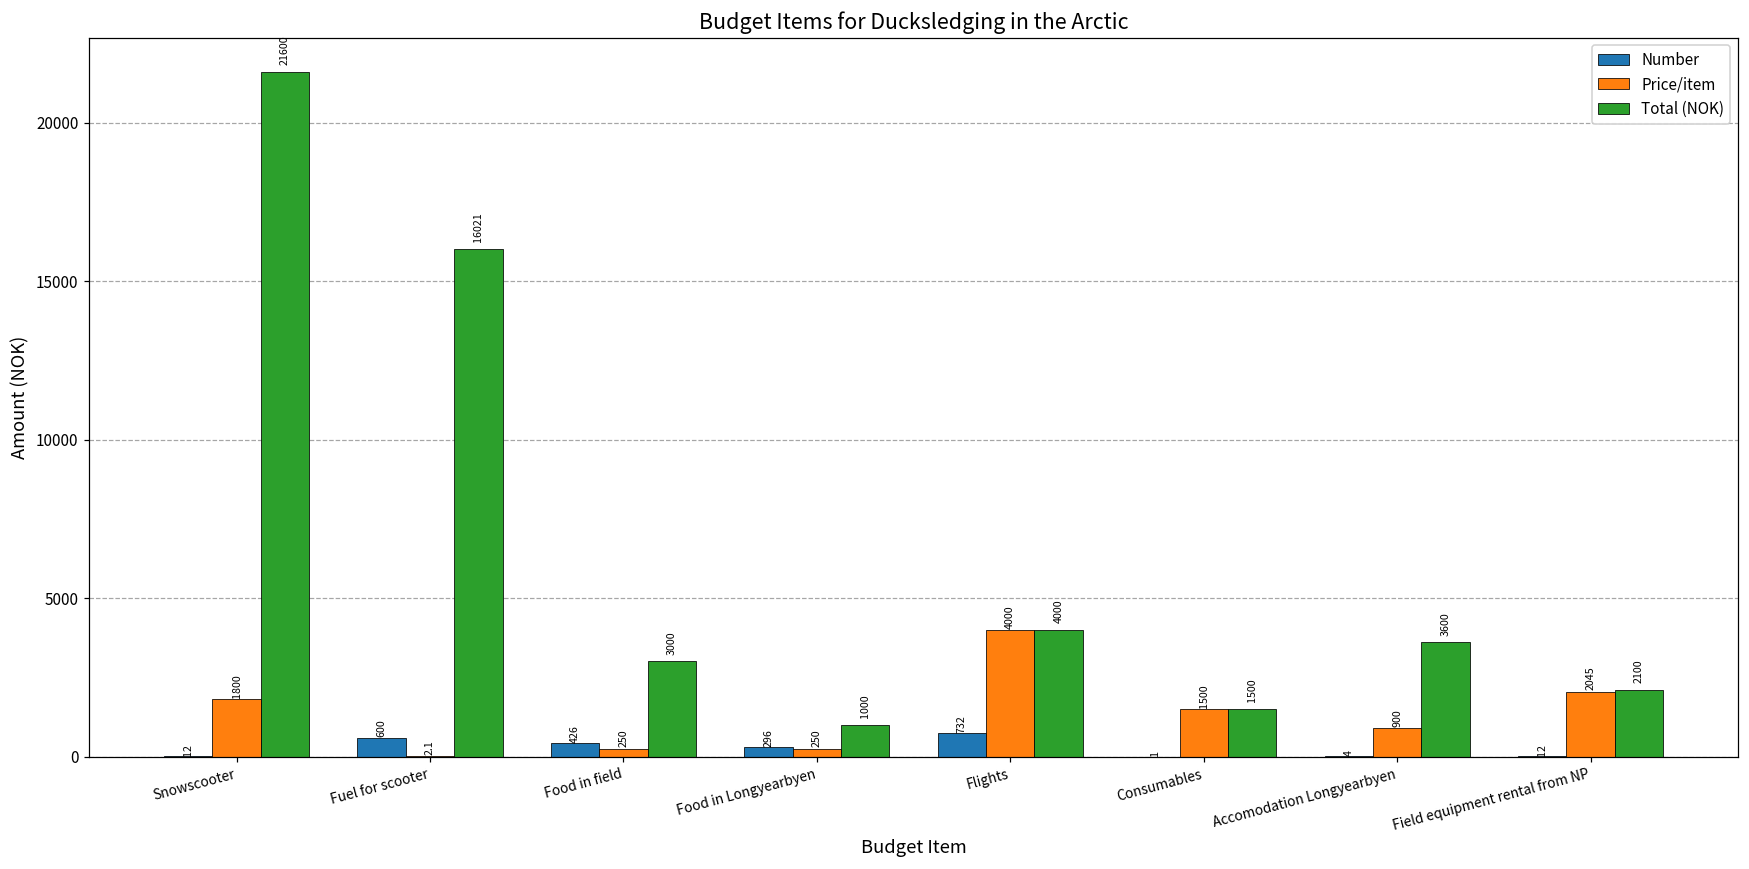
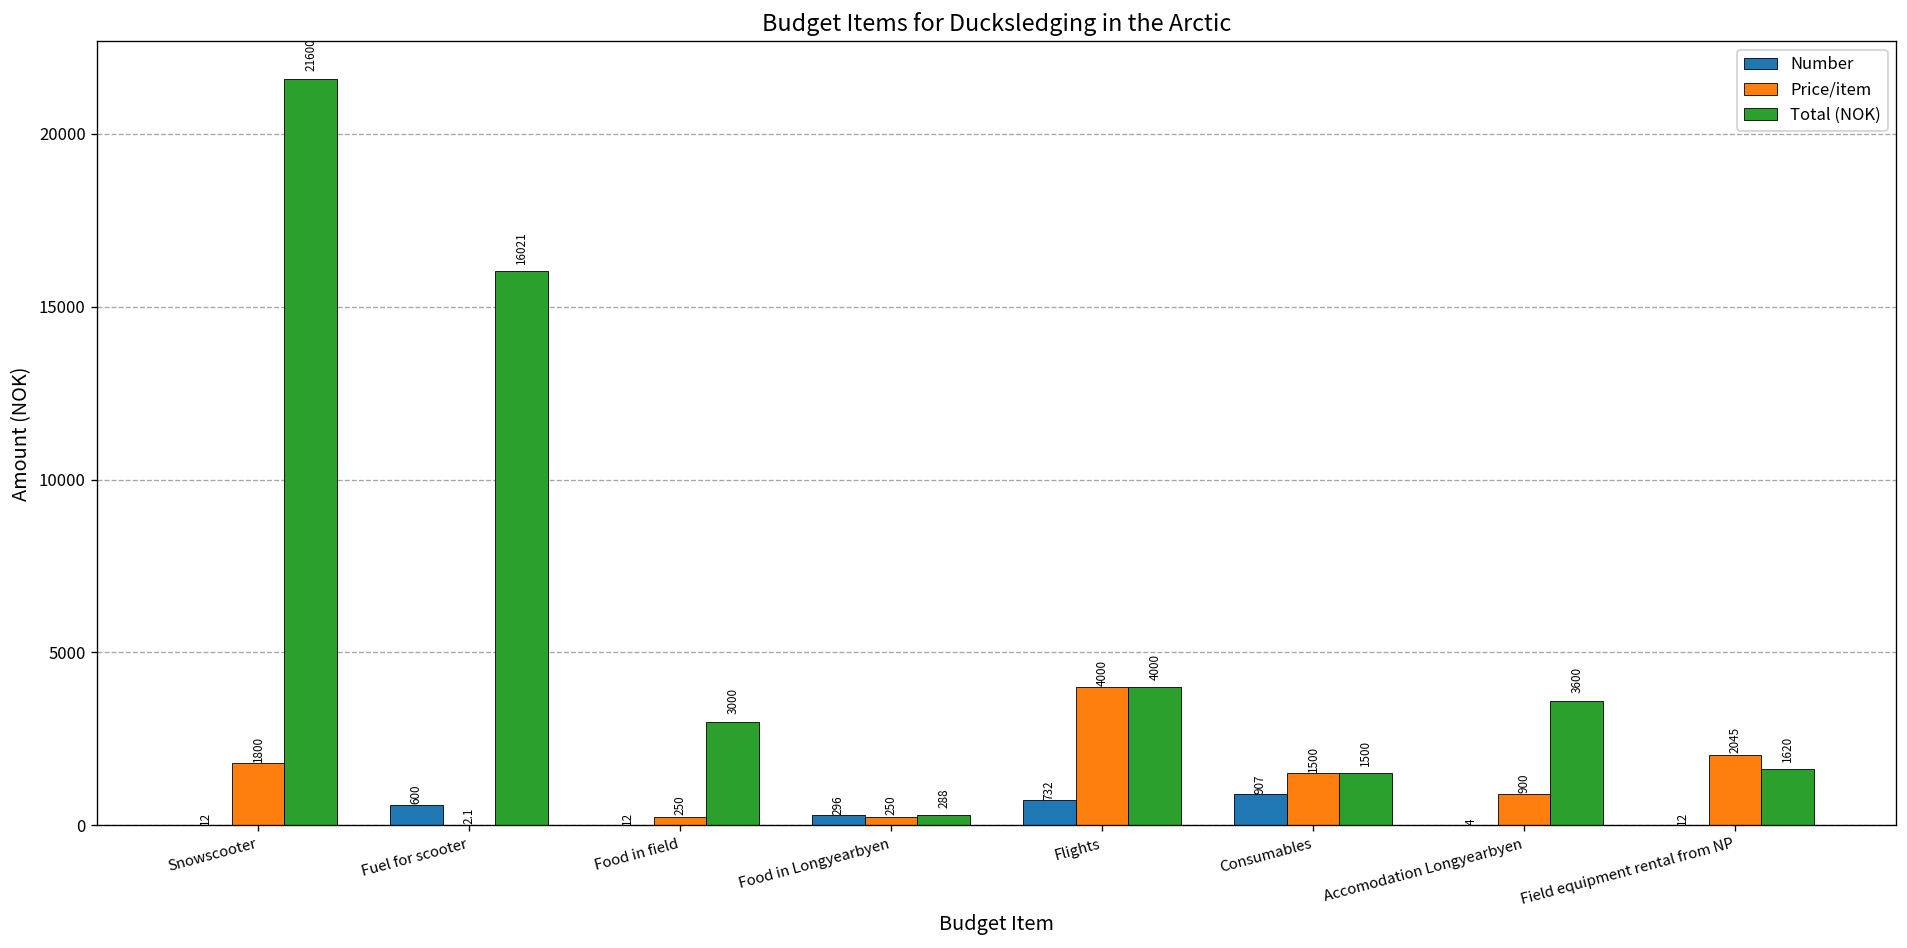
  {
    "Number": {
      "Snowscooter": 12,
      "Fuel for scooter": 600,
-     "Food in field": 426,
+     "Food in field": 12,
      "Food in Longyearbyen": 296,
      "Flights": 732,
-     "Consumables": 1,
+     "Consumables": 907,
      "Accomodation Longyearbyen": 4,
      "Field equipment rental from NP": 12
    },
    "Price/item": {
      "Snowscooter": 1800,
      "Fuel for scooter": 2.1,
      "Food in field": 250,
      "Food in Longyearbyen": 250,
      "Flights": 4000,
      "Consumables": 1500,
      "Accomodation Longyearbyen": 900,
      "Field equipment rental from NP": 2045
    },
    "Total (NOK)": {
      "Snowscooter": 21600,
      "Fuel for scooter": 16021,
      "Food in field": 3000,
-     "Food in Longyearbyen": 1000,
+     "Food in Longyearbyen": 288,
      "Flights": 4000,
      "Consumables": 1500,
      "Accomodation Longyearbyen": 3600,
-     "Field equipment rental from NP": 2100
+     "Field equipment rental from NP": 1620
    }
  }
